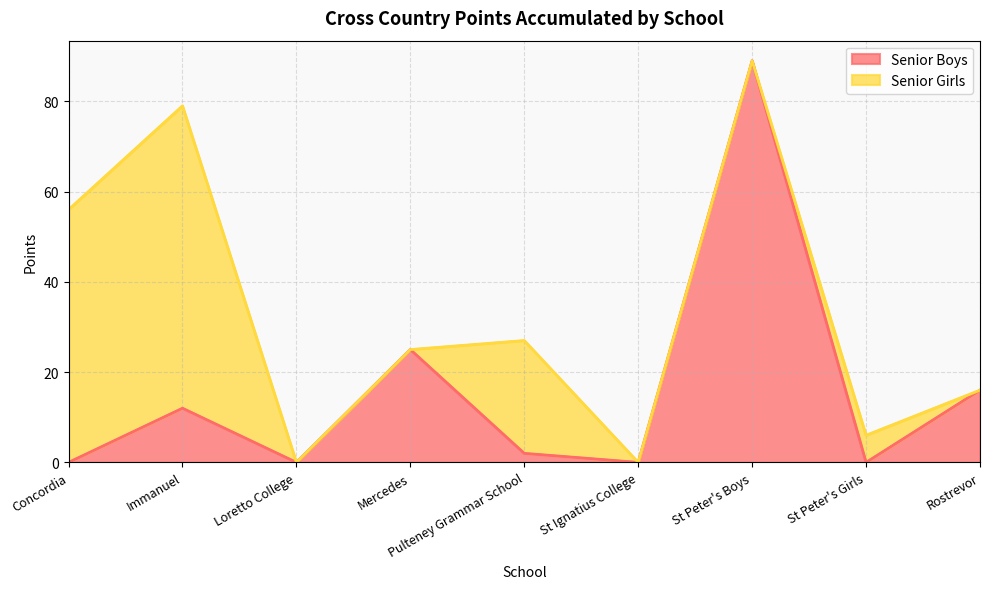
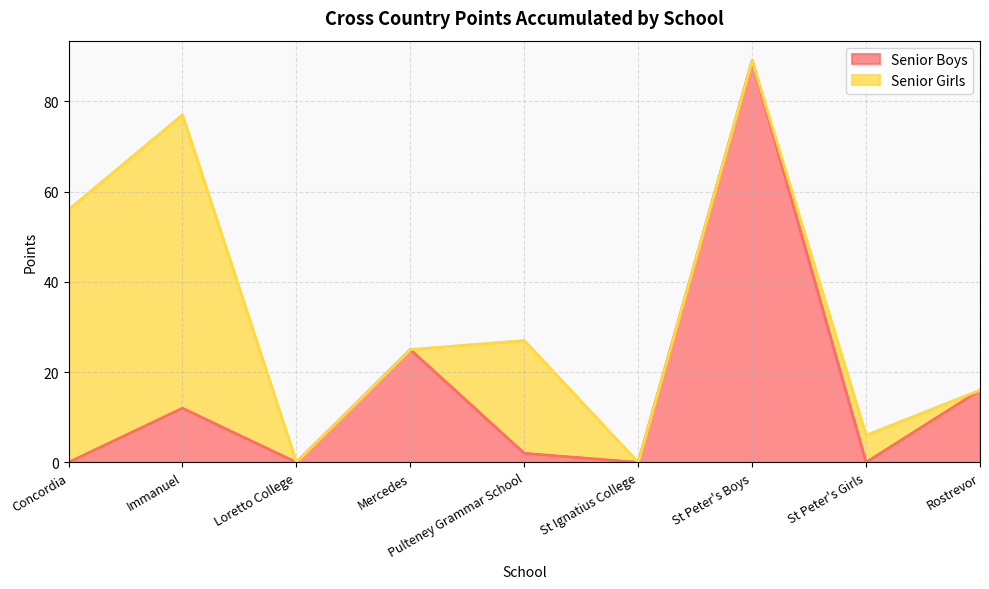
  {
    "Senior Boys": {
      "Concordia": 0,
      "Immanuel": 12,
      "Pulteney Grammar School": 2,
      "St Peter's Girls": 0
    },
    "Senior Girls": {
      "Concordia": 56,
-     "Immanuel": 67,
+     "Immanuel": 65,
      "Pulteney Grammar School": 25,
      "St Peter's Girls": 6
    }
  }
